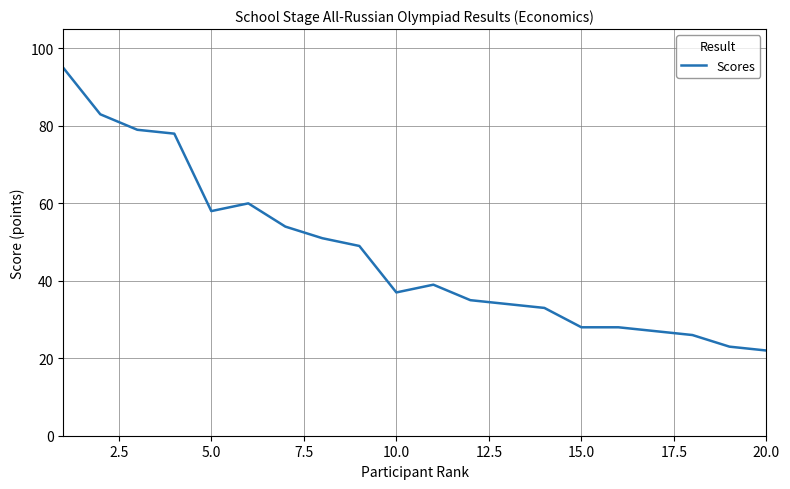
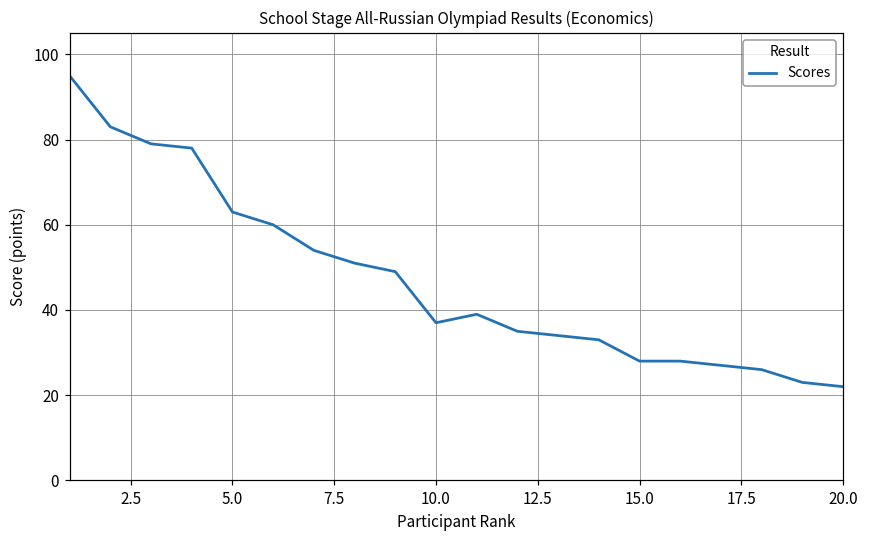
  {
-   "5.0": 58,
+   "5.0": 63,
    "10.0": 37,
    "15.0": 28,
    "20.0": 22
  }
